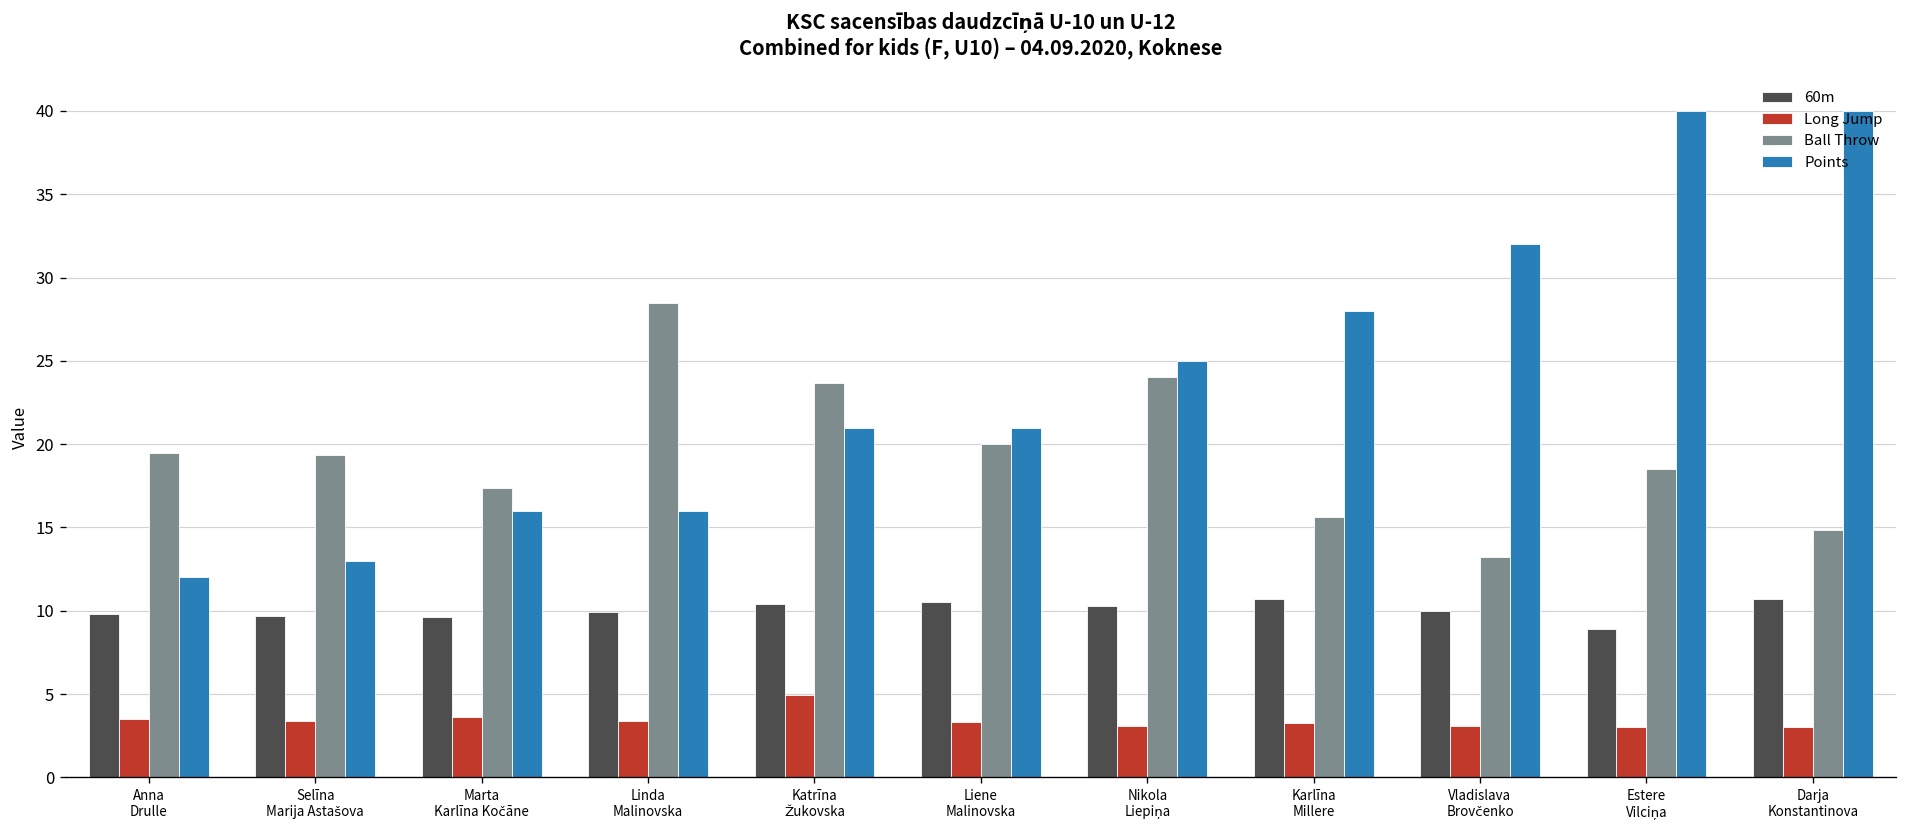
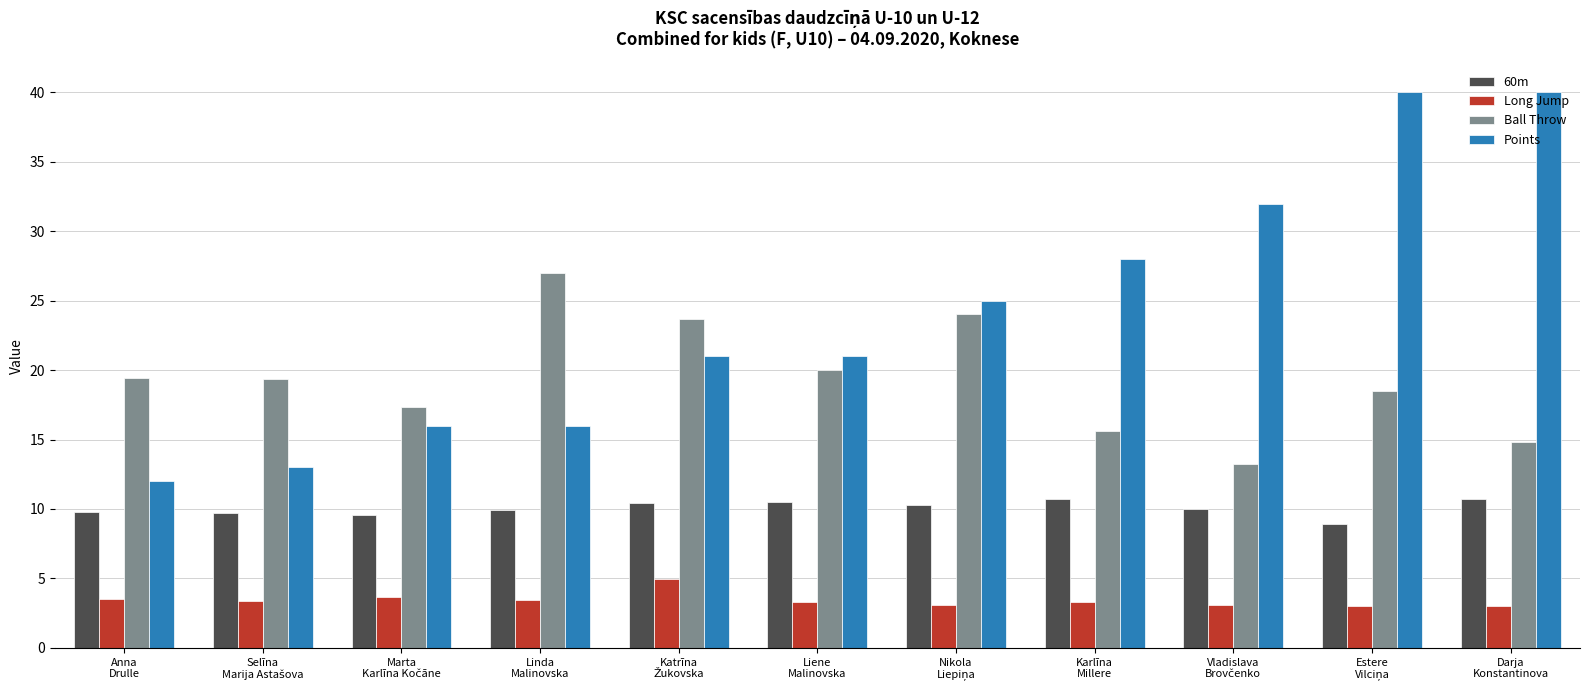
  {
    "60m": {
      "Anna Drulle": 9.8,
      "Selīna Marija Astašova": 9.7,
      "Marta Karlīna Kočāne": 9.6,
      "Linda Malinovska": 9.9,
      "Katrīna Žukovska": 10.4,
      "Liene Malinovska": 10.5,
      "Nikola Liepiņa": 10.3,
      "Karlīna Millere": 10.7,
      "Vladislava Brovčenko": 10.0,
      "Estere Vilciņa": 8.9,
      "Darja Konstantinova": 10.7
    },
    "Long Jump": {
      "Anna Drulle": 3.5,
      "Selīna Marija Astašova": 3.4,
      "Marta Karlīna Kočāne": 3.7,
      "Linda Malinovska": 3.4,
      "Katrīna Žukovska": 4.9,
      "Liene Malinovska": 3.3,
      "Nikola Liepiņa": 3.1,
      "Karlīna Millere": 3.3,
      "Vladislava Brovčenko": 3.1,
      "Estere Vilciņa": 3.0,
      "Darja Konstantinova": 3.0
    },
    "Ball Throw": {
      "Anna Drulle": 19.5,
      "Selīna Marija Astašova": 19.4,
      "Marta Karlīna Kočāne": 17.4,
-     "Linda Malinovska": 28.5,
+     "Linda Malinovska": 27.0,
      "Katrīna Žukovska": 23.7,
      "Liene Malinovska": 20.0,
      "Nikola Liepiņa": 24.0,
      "Karlīna Millere": 15.6,
      "Vladislava Brovčenko": 13.2,
      "Estere Vilciņa": 18.5,
      "Darja Konstantinova": 14.8
    },
    "Points": {
      "Anna Drulle": 12.0,
      "Selīna Marija Astašova": 13.0,
      "Marta Karlīna Kočāne": 16.0,
      "Linda Malinovska": 16.0,
      "Katrīna Žukovska": 21.0,
      "Liene Malinovska": 21.0,
      "Nikola Liepiņa": 25.0,
      "Karlīna Millere": 28.0,
      "Vladislava Brovčenko": 32.0,
      "Estere Vilciņa": 40.0,
      "Darja Konstantinova": 40.0
    }
  }
